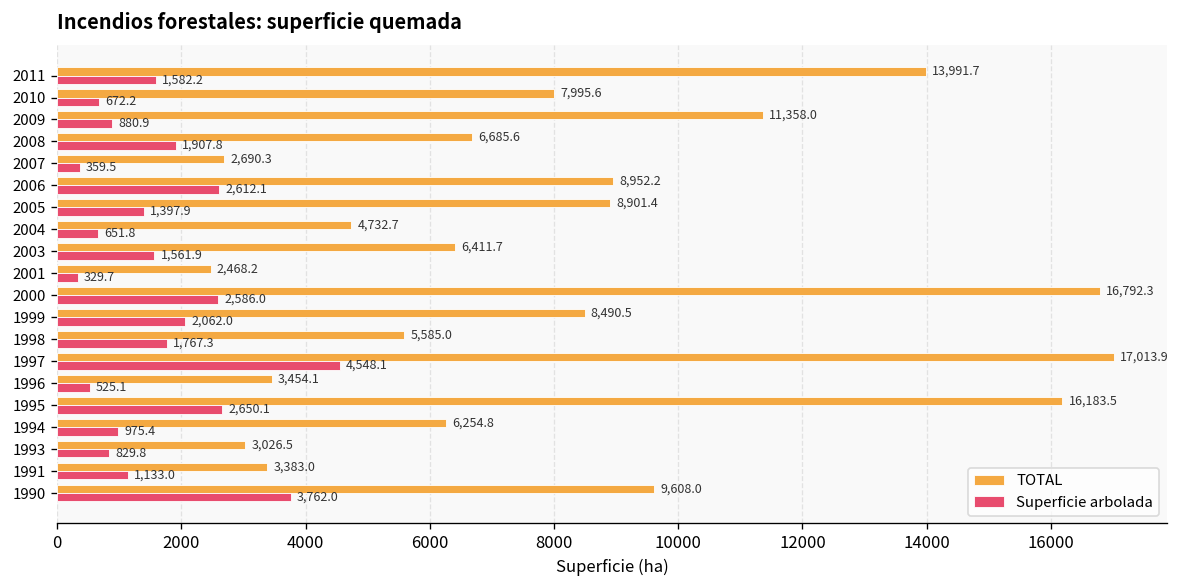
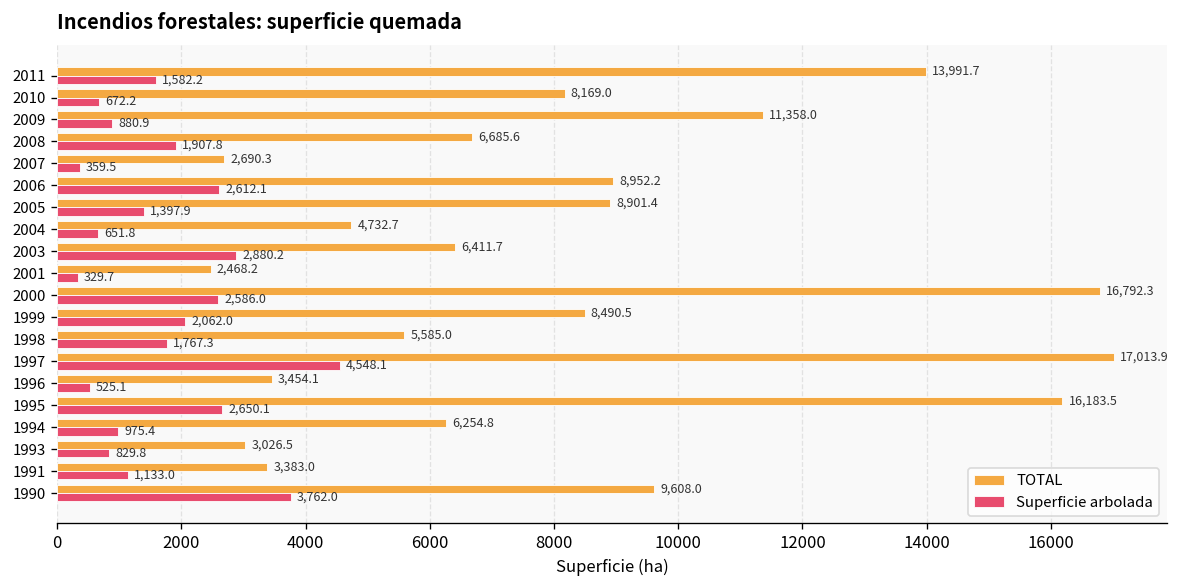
  {
    "TOTAL": {
      "2011": "13,991.7",
-     "2010": "7,995.6",
+     "2010": "8,169.0",
      "2009": "11,358.0",
      "2008": "6,685.6",
      "2007": "2,690.3",
      "2006": "8,952.2",
      "2005": "8,901.4",
      "2004": "4,732.7",
      "2003": "6,411.7",
      "2001": "2,468.2",
      "2000": "16,792.3",
      "1999": "8,490.5",
      "1998": "5,585.0",
      "1997": "17,013.9",
      "1996": "3,454.1",
      "1995": "16,183.5",
      "1994": "6,254.8",
      "1993": "3,026.5",
      "1991": "3,383.0",
      "1990": "9,608.0"
    },
    "Superficie arbolada": {
      "2011": "1,582.2",
      "2010": "672.2",
      "2009": "880.9",
      "2008": "1,907.8",
      "2007": "359.5",
      "2006": "2,612.1",
      "2005": "1,397.9",
      "2004": "651.8",
-     "2003": "1,561.9",
+     "2003": "2,880.2",
      "2001": "329.7",
      "2000": "2,586.0",
      "1999": "2,062.0",
      "1998": "1,767.3",
      "1997": "4,548.1",
      "1996": "525.1",
      "1995": "2,650.1",
      "1994": "975.4",
      "1993": "829.8",
      "1991": "1,133.0",
      "1990": "3,762.0"
    }
  }
